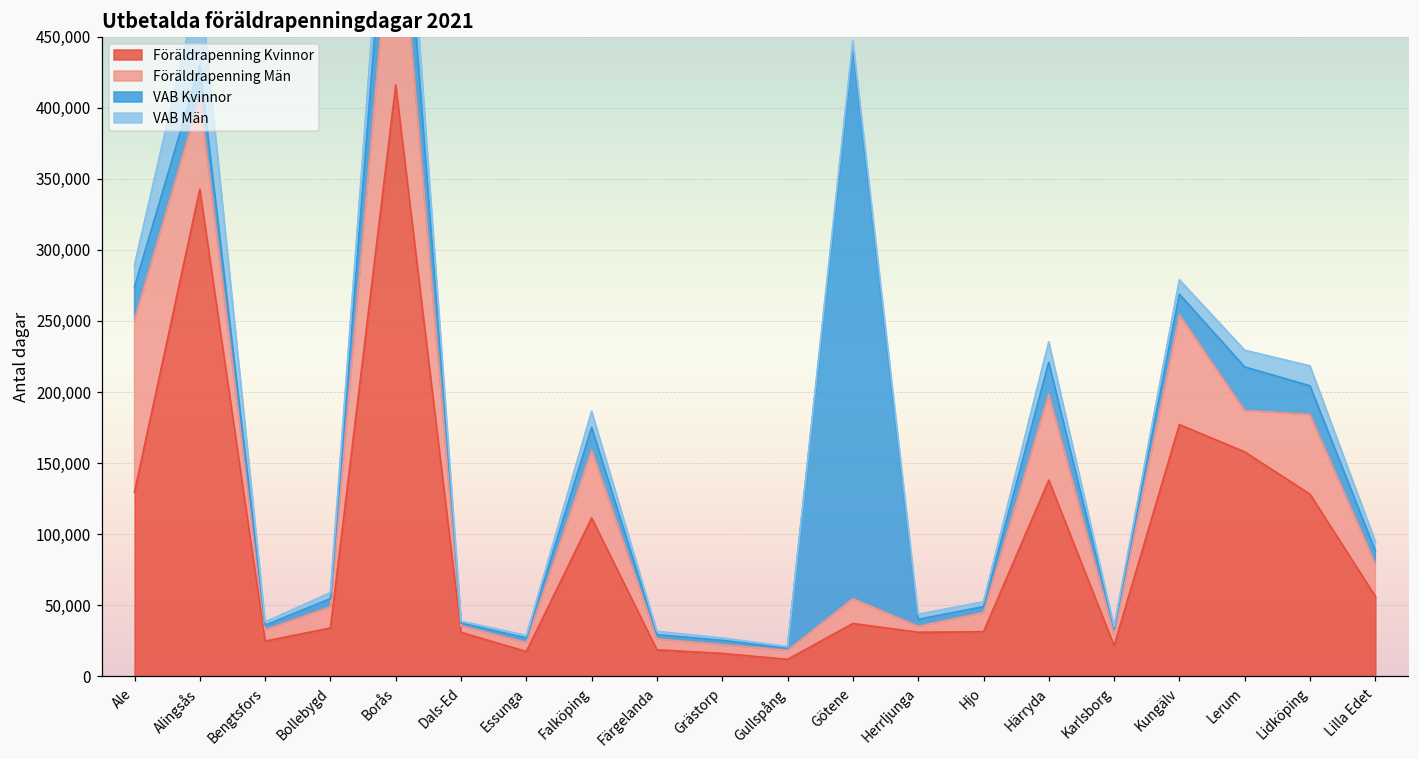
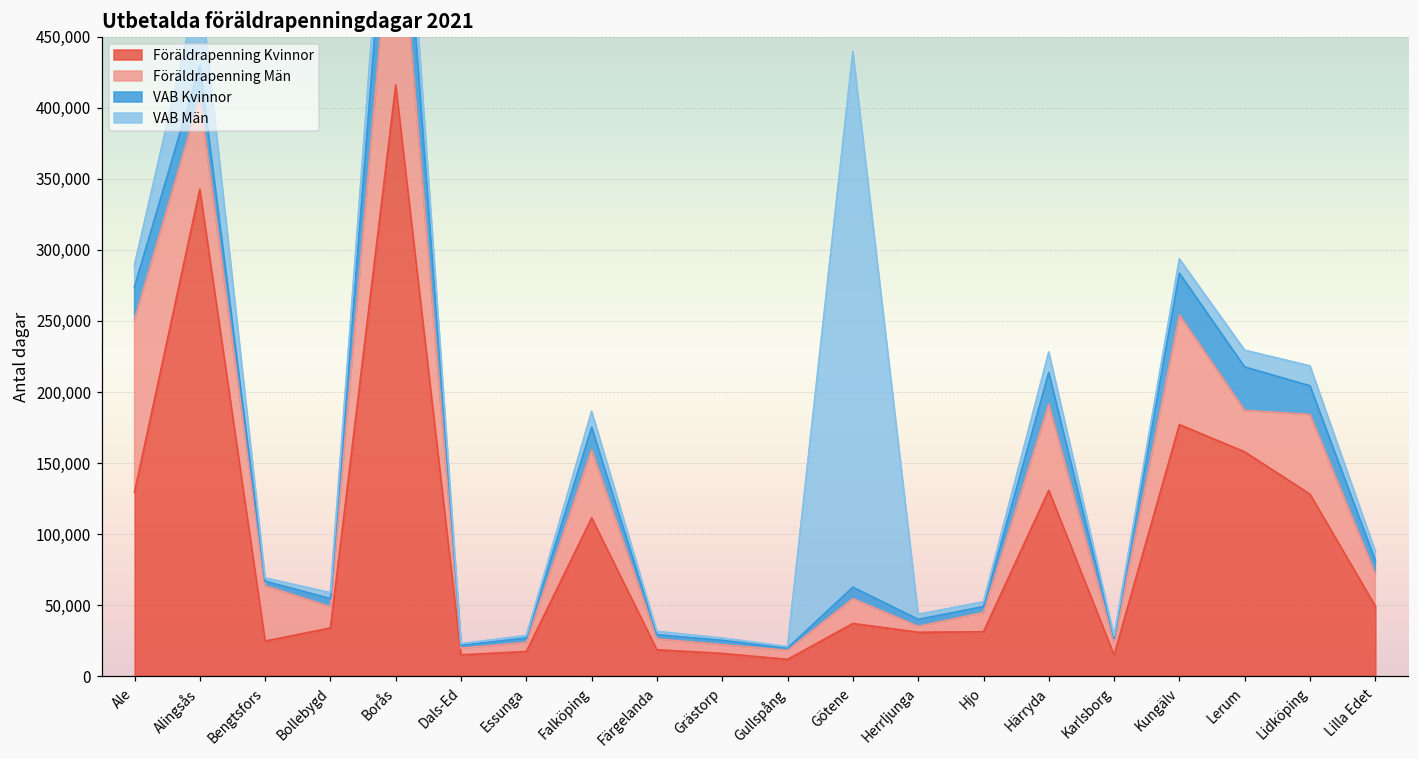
  {
    "Föräldrapenning Kvinnor": {
      "Ale": "130,000",
      "Alingsås": "343,000",
      "Bengtsfors": "25,000",
      "Bollebygd": "34,000",
      "Borås": "416,000",
-     "Dals-Ed": "31,000",
+     "Dals-Ed": "15,000",
      "Essunga": "17,000",
      "Falköping": "111,000",
      "Färgelanda": "19,000",
      "Grästorp": "16,000",
      "Gullspång": "12,000",
      "Götene": "37,000",
      "Herrljunga": "31,000",
      "Hjo": "31,000",
-     "Härryda": "138,000",
-     "Karlsborg": "21,000",
+     "Härryda": "131,000",
+     "Karlsborg": "15,000",
      "Kungälv": "177,000",
      "Lerum": "158,000",
      "Lidköping": "128,000",
-     "Lilla Edet": "56,000"
+     "Lilla Edet": "49,000"
    },
    "Föräldrapenning Män": {
      "Ale": "121,000",
-     "Bengtsfors": "8,000",
+     "Bengtsfors": "39,000",
      "Bollebygd": "15,000",
      "Dals-Ed": "5,000",
      "Essunga": "6,000",
      "Falköping": "48,000",
      "Färgelanda": "8,000",
      "Grästorp": "6,000",
      "Götene": "17,000",
      "Herrljunga": "4,000",
      "Hjo": "14,000",
      "Härryda": "61,000",
      "Karlsborg": "8,000",
      "Kungälv": "77,000",
      "Lerum": "29,000",
      "Lidköping": "56,000",
      "Lilla Edet": "23,000"
    },
    "VAB Kvinnor": {
      "Ale": "23,000",
      "Bengtsfors": "3,000",
      "Bollebygd": "6,000",
      "Falköping": "16,000",
      "Färgelanda": "3,000",
-     "Götene": "387,000",
+     "Götene": "8,000",
      "Herrljunga": "5,000",
      "Hjo": "4,000",
      "Härryda": "22,000",
-     "Kungälv": "14,000",
+     "Kungälv": "29,000",
      "Lerum": "31,000",
      "Lidköping": "20,000",
      "Lilla Edet": "9,000"
    },
    "VAB Män": {
      "Ale": "15,000",
      "Bengtsfors": "2,000",
      "Bollebygd": "4,000",
      "Falköping": "11,000",
      "Färgelanda": "2,000",
-     "Götene": "5,000",
+     "Götene": "377,000",
      "Herrljunga": "4,000",
      "Hjo": "3,000",
      "Härryda": "14,000",
      "Kungälv": "10,000",
      "Lerum": "12,000",
      "Lidköping": "14,000",
      "Lilla Edet": "7,000"
    }
  }
